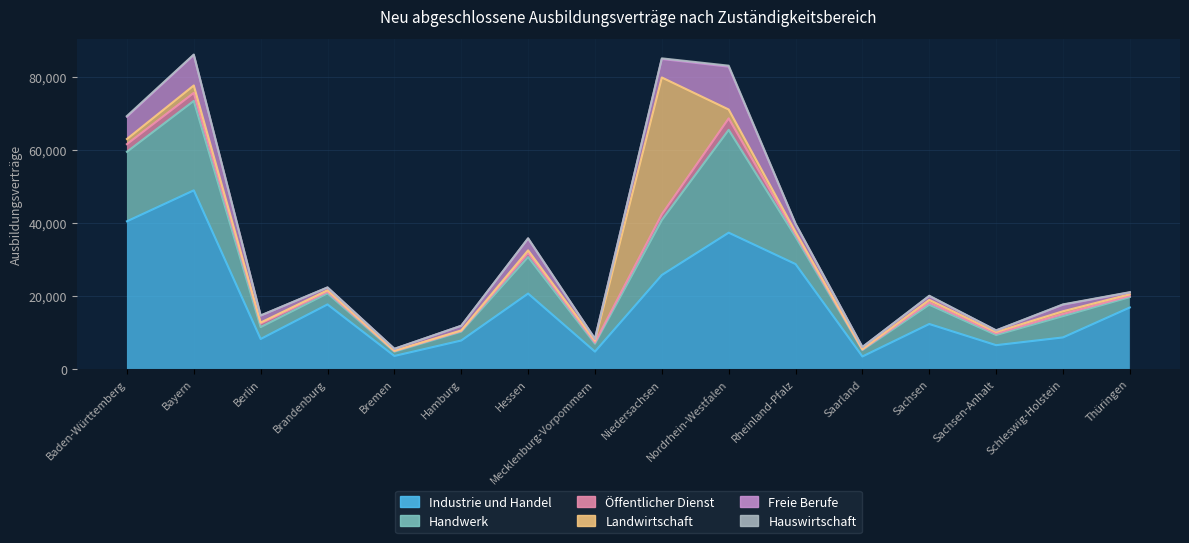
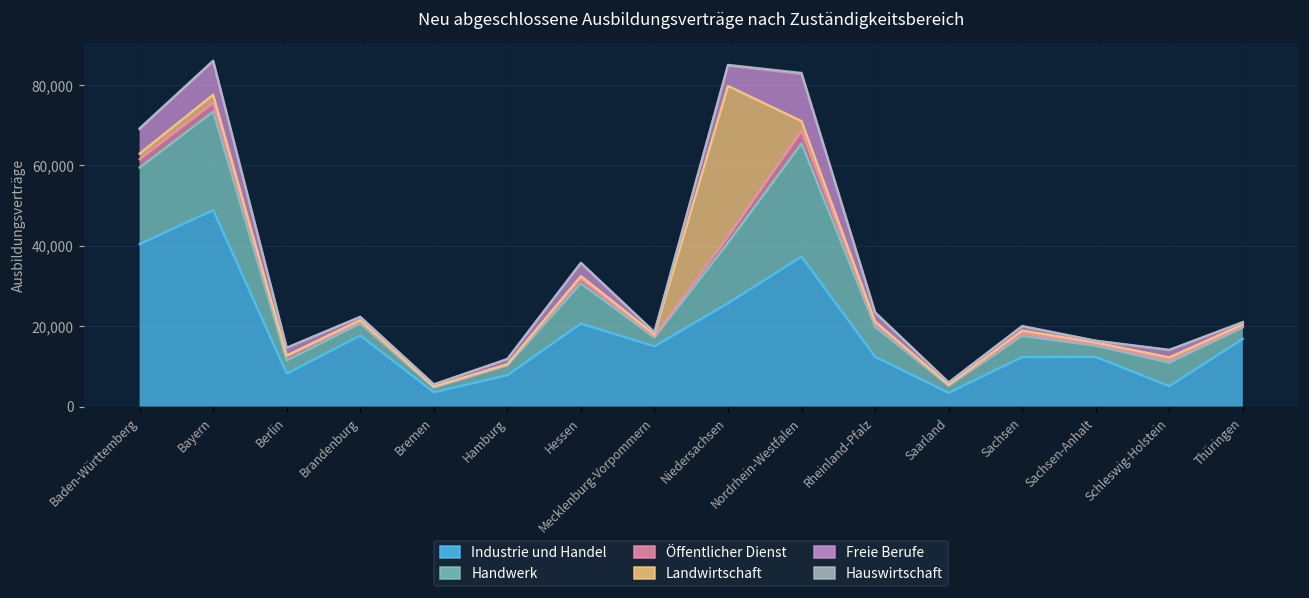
  {
    "Industrie und Handel": {
      "Baden-Württemberg": "40,000",
      "Bayern": "49,000",
      "Berlin": "8,000",
      "Brandenburg": "18,000",
      "Bremen": "4,000",
      "Hamburg": "8,000",
      "Hessen": "21,000",
-     "Mecklenburg-Vorpommern": "5,000",
+     "Mecklenburg-Vorpommern": "15,000",
      "Niedersachsen": "26,000",
      "Nordrhein-Westfalen": "37,000",
-     "Rheinland-Pfalz": "29,000",
+     "Rheinland-Pfalz": "12,000",
      "Saarland": "3,000",
      "Sachsen": "12,000",
-     "Sachsen-Anhalt": "7,000",
-     "Schleswig-Holstein": "9,000",
+     "Sachsen-Anhalt": "12,000",
+     "Schleswig-Holstein": "5,000",
      "Thüringen": "17,000"
    },
    "Landwirtschaft": {
      "Baden-Württemberg": "1,000",
      "Bayern": "2,000",
      "Hessen": "1,000",
      "Niedersachsen": "37,000",
      "Nordrhein-Westfalen": "2,000",
      "Sachsen": "1,000",
      "Schleswig-Holstein": "1,000"
    }
  }
